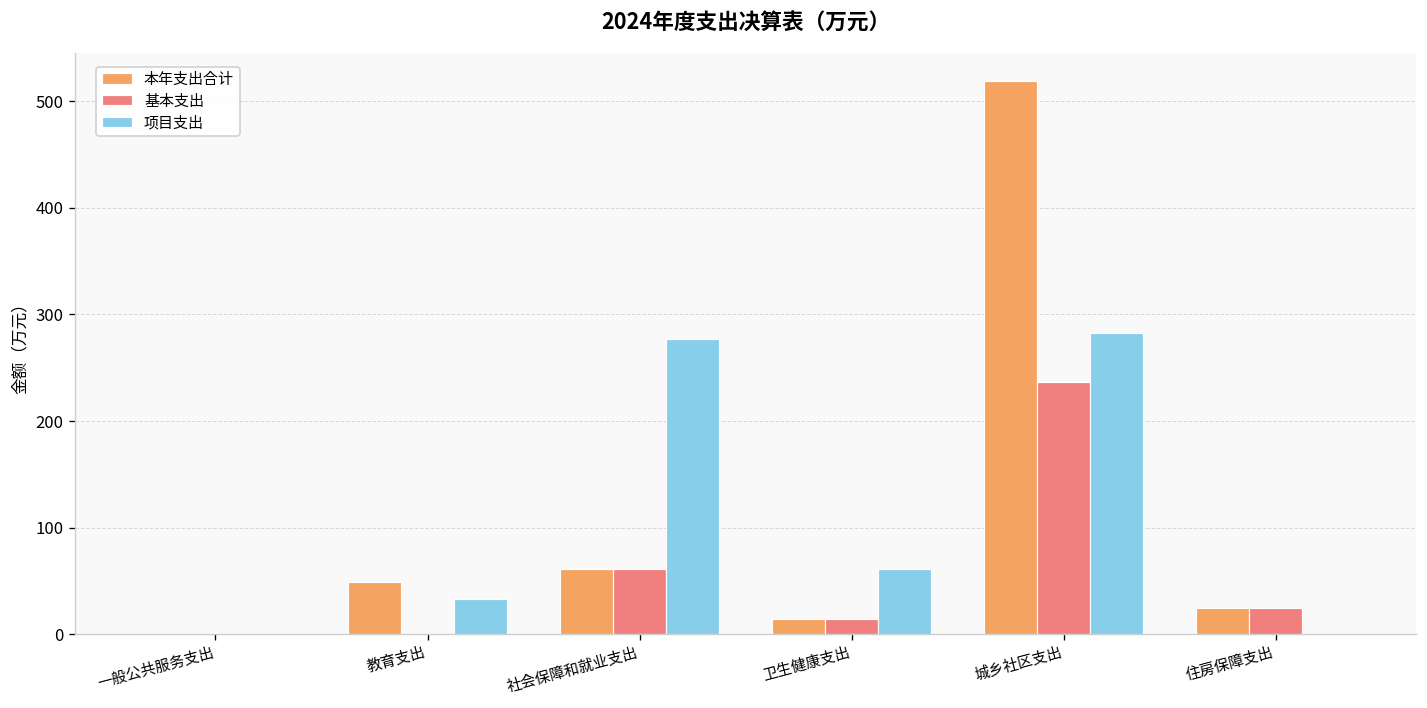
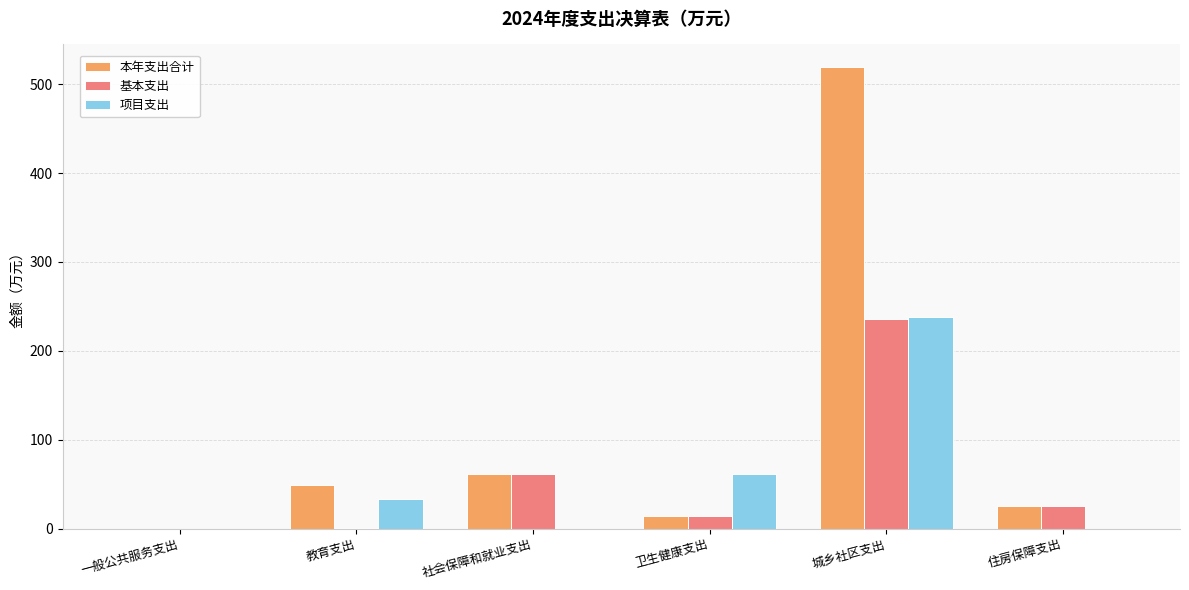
  {
    "项目支出": {
      "一般公共服务支出": 0,
      "教育支出": 30,
-     "社会保障和就业支出": 280,
+     "社会保障和就业支出": 0,
      "卫生健康支出": 60,
-     "城乡社区支出": 280,
+     "城乡社区支出": 240,
      "住房保障支出": 0
    }
  }
